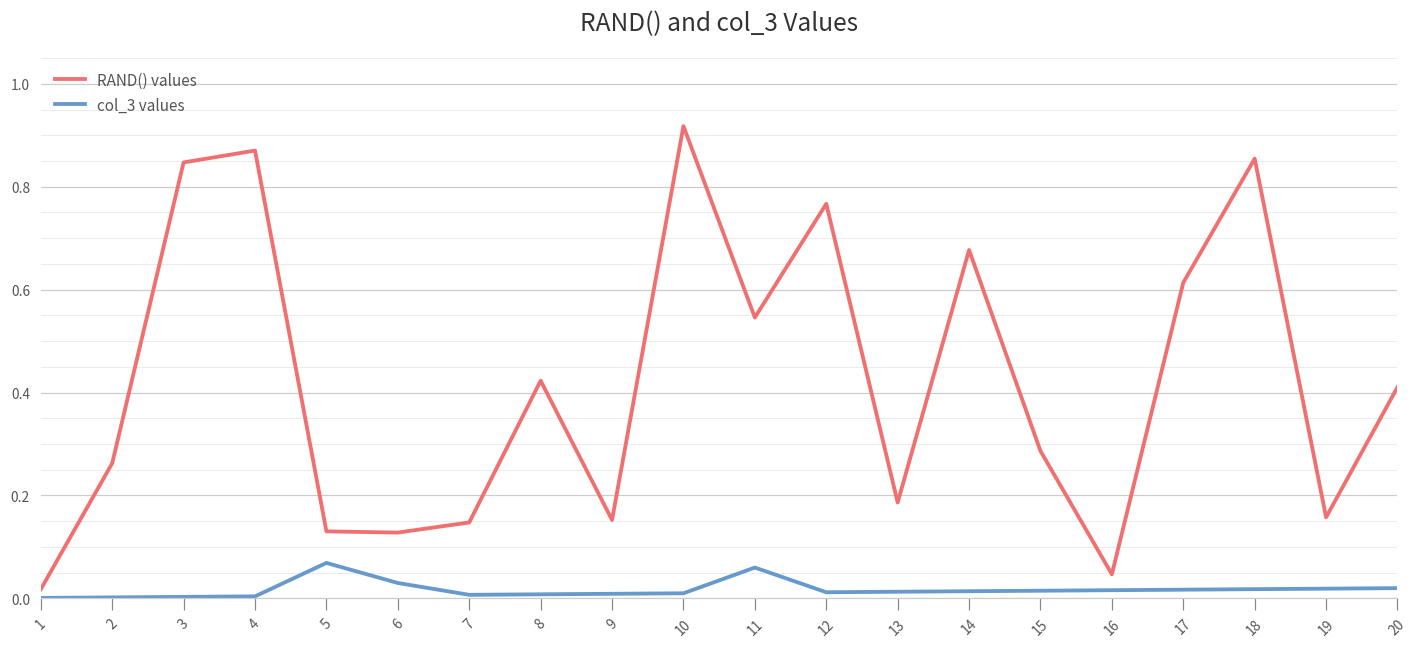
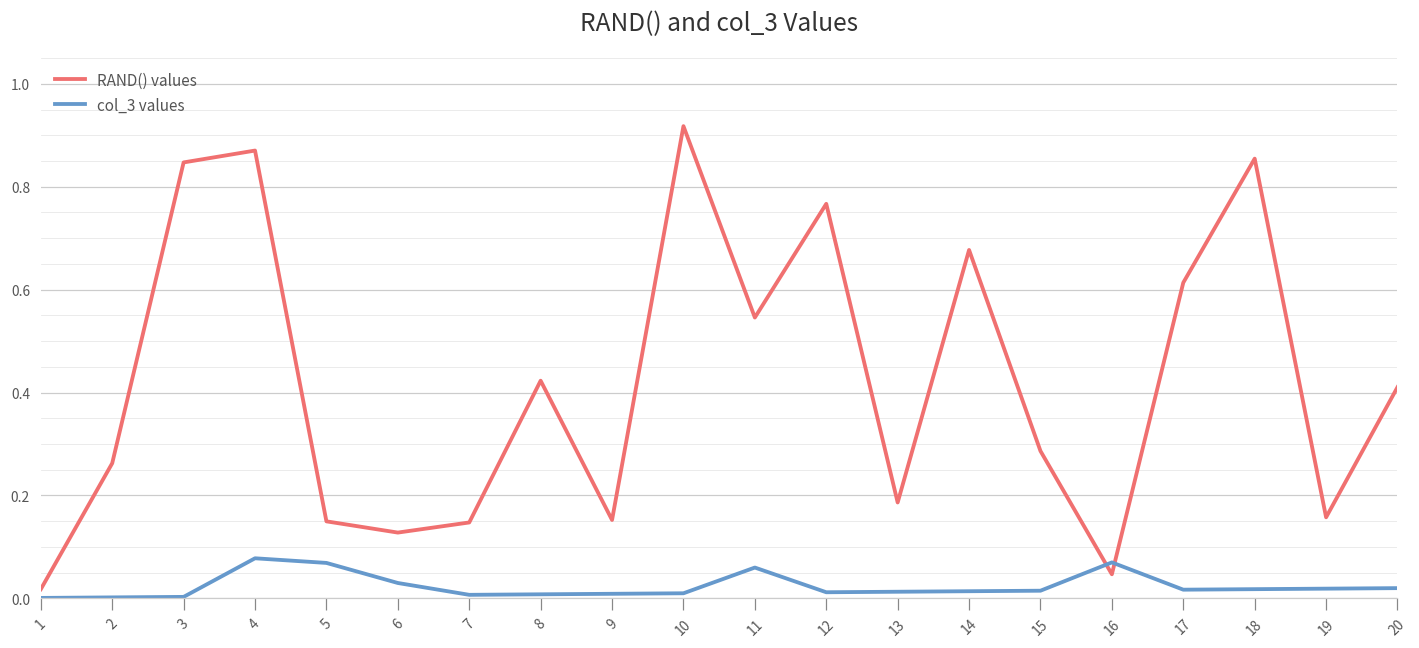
  {
    "RAND() values": {
      "1": 0.02,
      "2": 0.26,
      "3": 0.85,
      "4": 0.87,
-     "5": 0.13,
+     "5": 0.15,
      "6": 0.13,
      "7": 0.15,
      "8": 0.42,
      "9": 0.15,
      "10": 0.92,
      "11": 0.55,
      "12": 0.77,
      "13": 0.19,
      "14": 0.68,
      "15": 0.29,
      "16": 0.05,
      "17": 0.61,
      "18": 0.85,
      "19": 0.16,
      "20": 0.41
    },
    "col_3 values": {
      "1": 0.00,
      "2": 0.00,
      "3": 0.00,
-     "4": 0.00,
+     "4": 0.08,
      "5": 0.07,
      "6": 0.03,
      "7": 0.01,
      "8": 0.01,
      "9": 0.01,
      "10": 0.01,
      "11": 0.06,
      "12": 0.01,
      "13": 0.01,
      "14": 0.01,
      "15": 0.02,
-     "16": 0.02,
+     "16": 0.07,
      "17": 0.02,
      "18": 0.02,
      "19": 0.02,
      "20": 0.02
    }
  }
